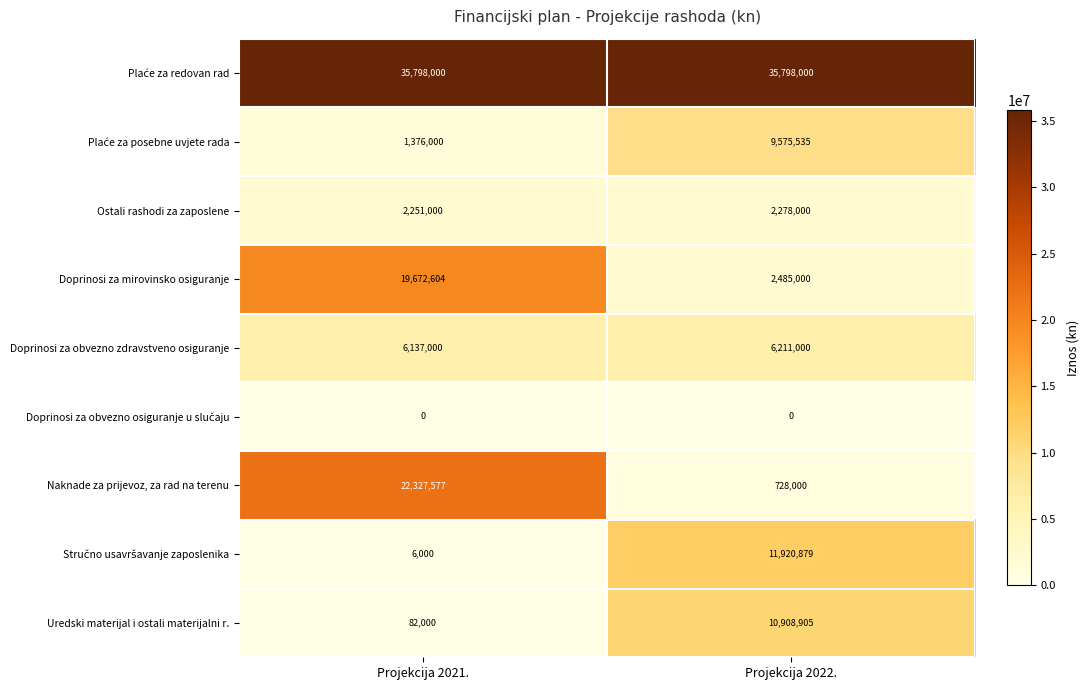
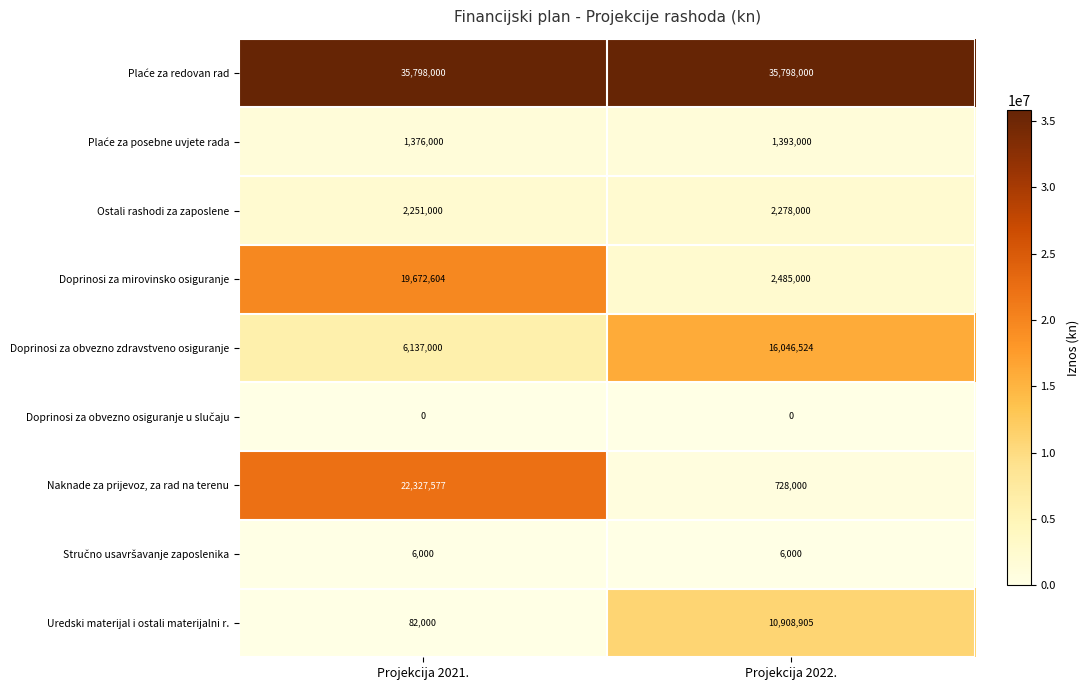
  {
    "Plaće za redovan rad": {
      "Projekcija 2021.": "35,798,000",
      "Projekcija 2022.": "35,798,000"
    },
    "Plaće za posebne uvjete rada": {
      "Projekcija 2021.": "1,376,000",
-     "Projekcija 2022.": "9,575,535"
+     "Projekcija 2022.": "1,393,000"
    },
    "Ostali rashodi za zaposlene": {
      "Projekcija 2021.": "2,251,000",
      "Projekcija 2022.": "2,278,000"
    },
    "Doprinosi za mirovinsko osiguranje": {
      "Projekcija 2021.": "19,672,604",
      "Projekcija 2022.": "2,485,000"
    },
    "Doprinosi za obvezno zdravstveno osiguranje": {
      "Projekcija 2021.": "6,137,000",
-     "Projekcija 2022.": "6,211,000"
+     "Projekcija 2022.": "16,046,524"
    },
    "Doprinosi za obvezno osiguranje u slučaju": {
      "Projekcija 2021.": "0",
      "Projekcija 2022.": "0"
    },
    "Naknade za prijevoz, za rad na terenu": {
      "Projekcija 2021.": "22,327,577",
      "Projekcija 2022.": "728,000"
    },
    "Stručno usavršavanje zaposlenika": {
      "Projekcija 2021.": "6,000",
-     "Projekcija 2022.": "11,920,879"
+     "Projekcija 2022.": "6,000"
    },
    "Uredski materijal i ostali materijalni r.": {
      "Projekcija 2021.": "82,000",
      "Projekcija 2022.": "10,908,905"
    }
  }
